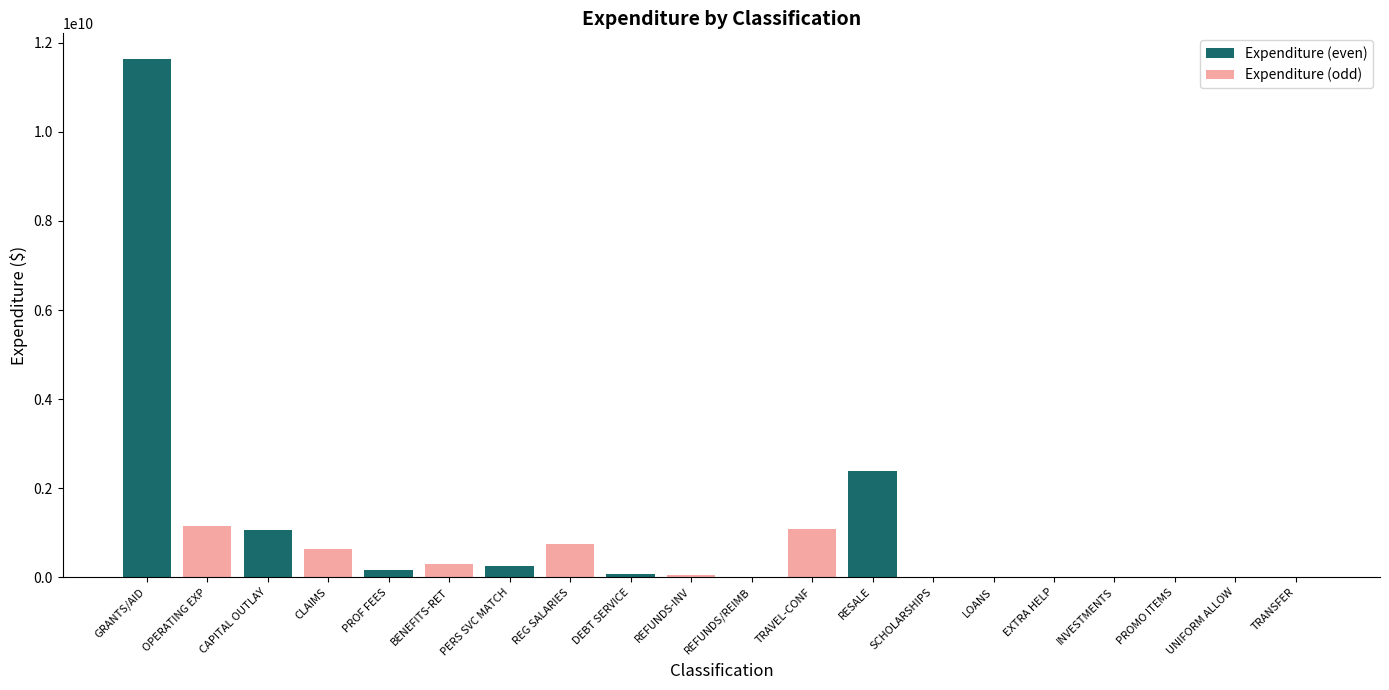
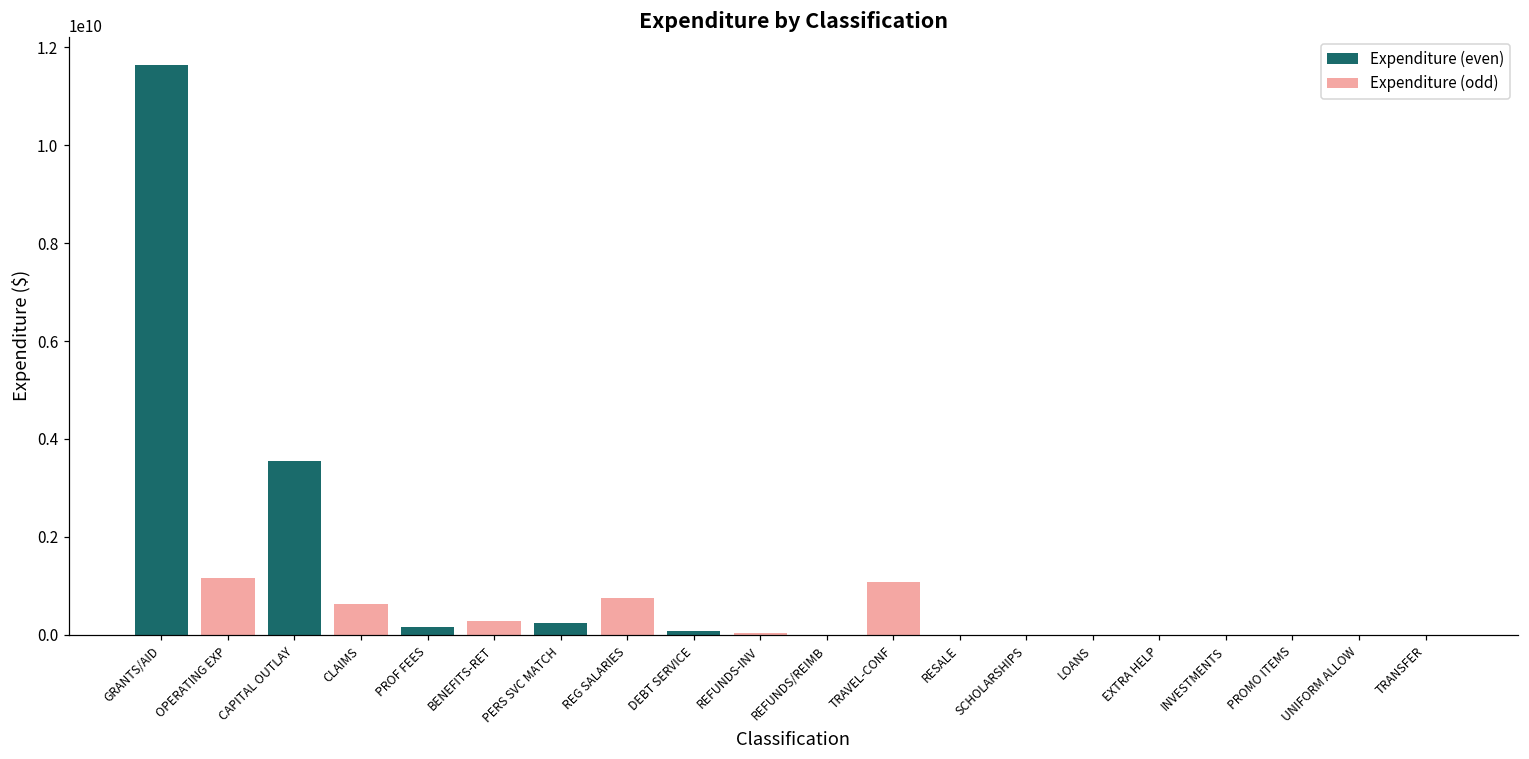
  {
    "Expenditure (even)": {
      "GRANTS/AID": 11600000000,
-     "CAPITAL OUTLAY": 1100000000,
+     "CAPITAL OUTLAY": 3500000000,
      "PROF FEES": 200000000,
      "PERS SVC MATCH": 200000000,
      "DEBT SERVICE": 100000000,
-     "RESALE": 2400000000
+     "RESALE": 0
    },
    "Expenditure (odd)": {
      "OPERATING EXP": 1200000000,
      "CLAIMS": 600000000,
      "BENEFITS-RET": 300000000,
      "REG SALARIES": 800000000,
      "TRAVEL-CONF": 1100000000
    }
  }
